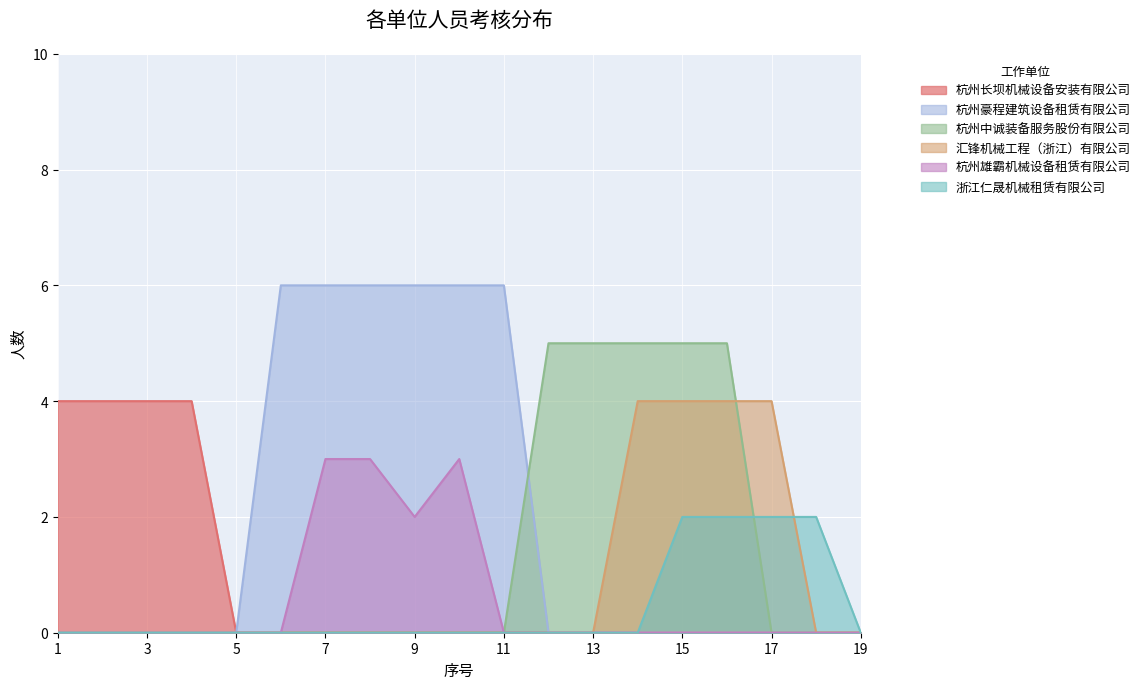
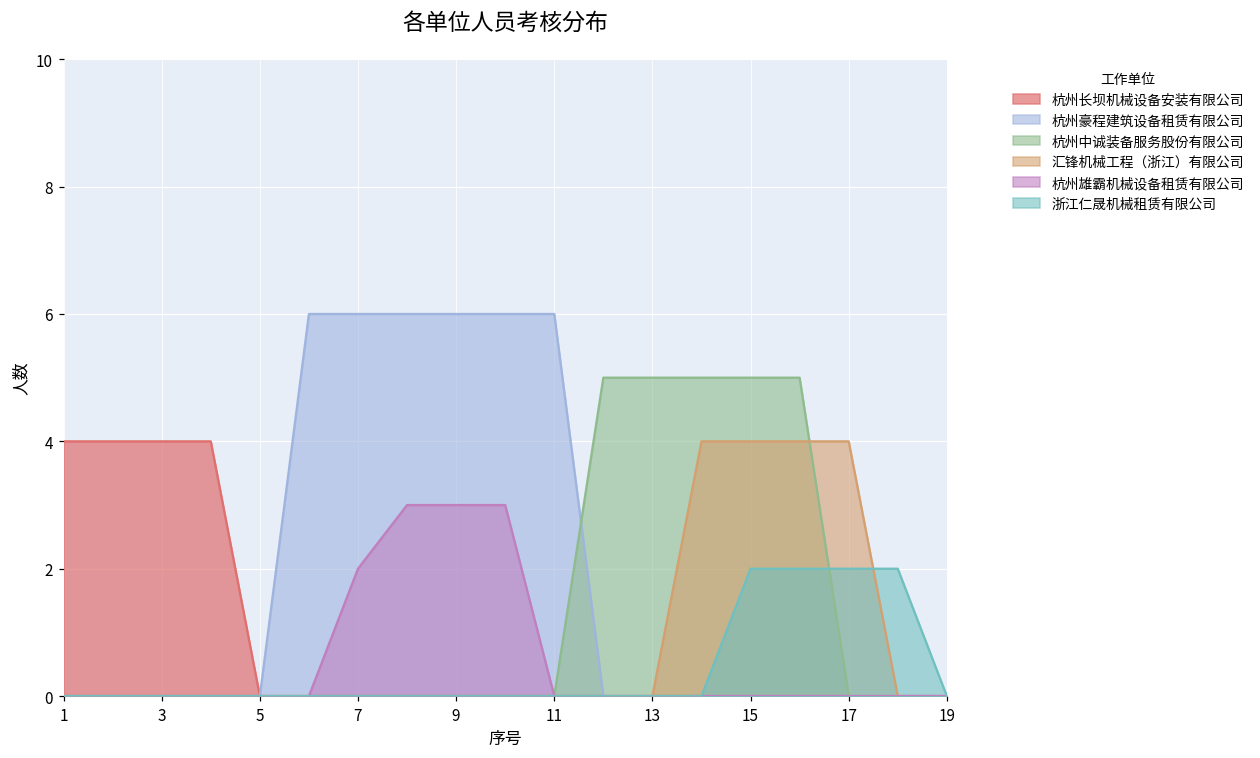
  {
    "杭州雄霸机械设备租赁有限公司": {
-     "7": 3,
-     "9": 2
+     "7": 2,
+     "9": 3
    }
  }
